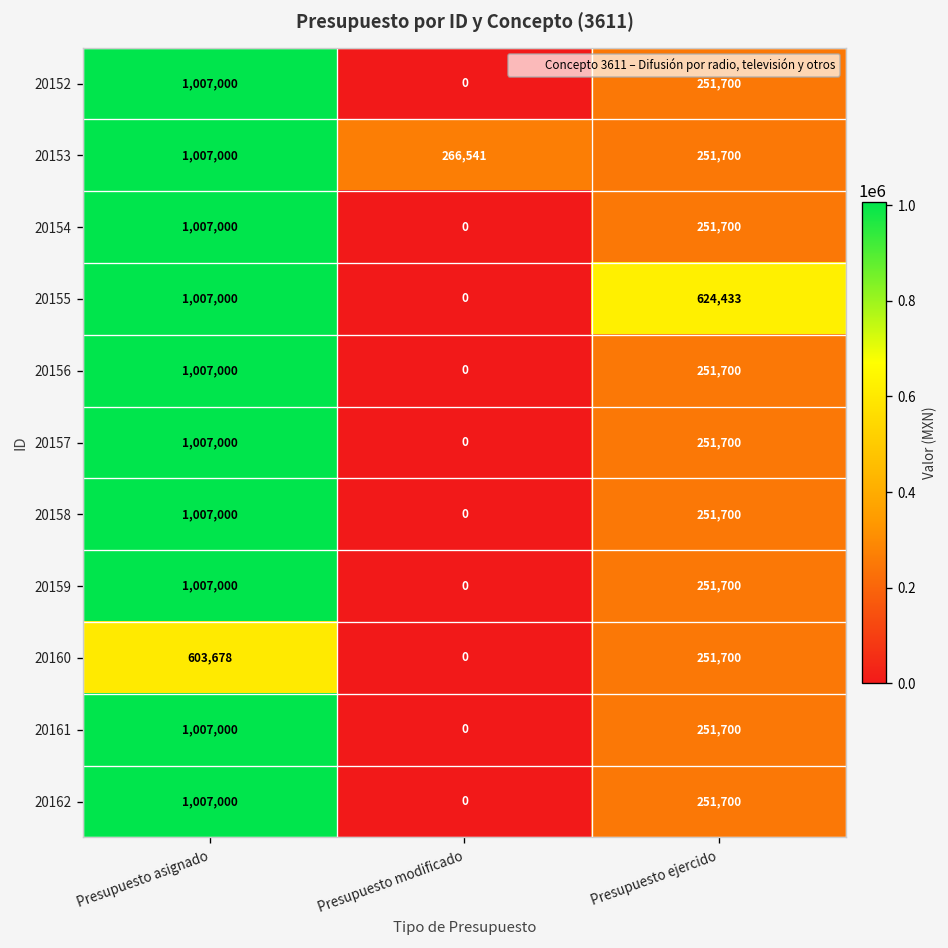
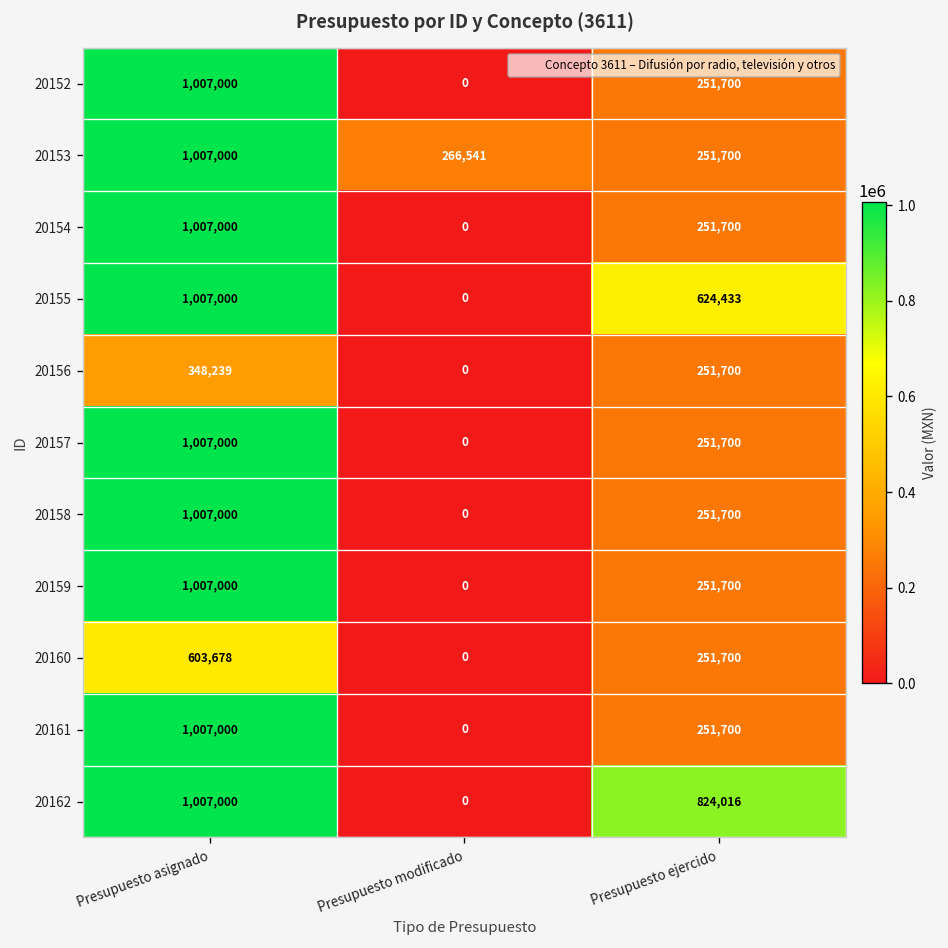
  {
    "20152": {
      "Presupuesto asignado": "1,007,000",
      "Presupuesto modificado": "0",
      "Presupuesto ejercido": "251,700"
    },
    "20153": {
      "Presupuesto asignado": "1,007,000",
      "Presupuesto modificado": "266,541",
      "Presupuesto ejercido": "251,700"
    },
    "20154": {
      "Presupuesto asignado": "1,007,000",
      "Presupuesto modificado": "0",
      "Presupuesto ejercido": "251,700"
    },
    "20155": {
      "Presupuesto asignado": "1,007,000",
      "Presupuesto modificado": "0",
      "Presupuesto ejercido": "624,433"
    },
    "20156": {
-     "Presupuesto asignado": "1,007,000",
+     "Presupuesto asignado": "348,239",
      "Presupuesto modificado": "0",
      "Presupuesto ejercido": "251,700"
    },
    "20157": {
      "Presupuesto asignado": "1,007,000",
      "Presupuesto modificado": "0",
      "Presupuesto ejercido": "251,700"
    },
    "20158": {
      "Presupuesto asignado": "1,007,000",
      "Presupuesto modificado": "0",
      "Presupuesto ejercido": "251,700"
    },
    "20159": {
      "Presupuesto asignado": "1,007,000",
      "Presupuesto modificado": "0",
      "Presupuesto ejercido": "251,700"
    },
    "20160": {
      "Presupuesto asignado": "603,678",
      "Presupuesto modificado": "0",
      "Presupuesto ejercido": "251,700"
    },
    "20161": {
      "Presupuesto asignado": "1,007,000",
      "Presupuesto modificado": "0",
      "Presupuesto ejercido": "251,700"
    },
    "20162": {
      "Presupuesto asignado": "1,007,000",
      "Presupuesto modificado": "0",
-     "Presupuesto ejercido": "251,700"
+     "Presupuesto ejercido": "824,016"
    }
  }
